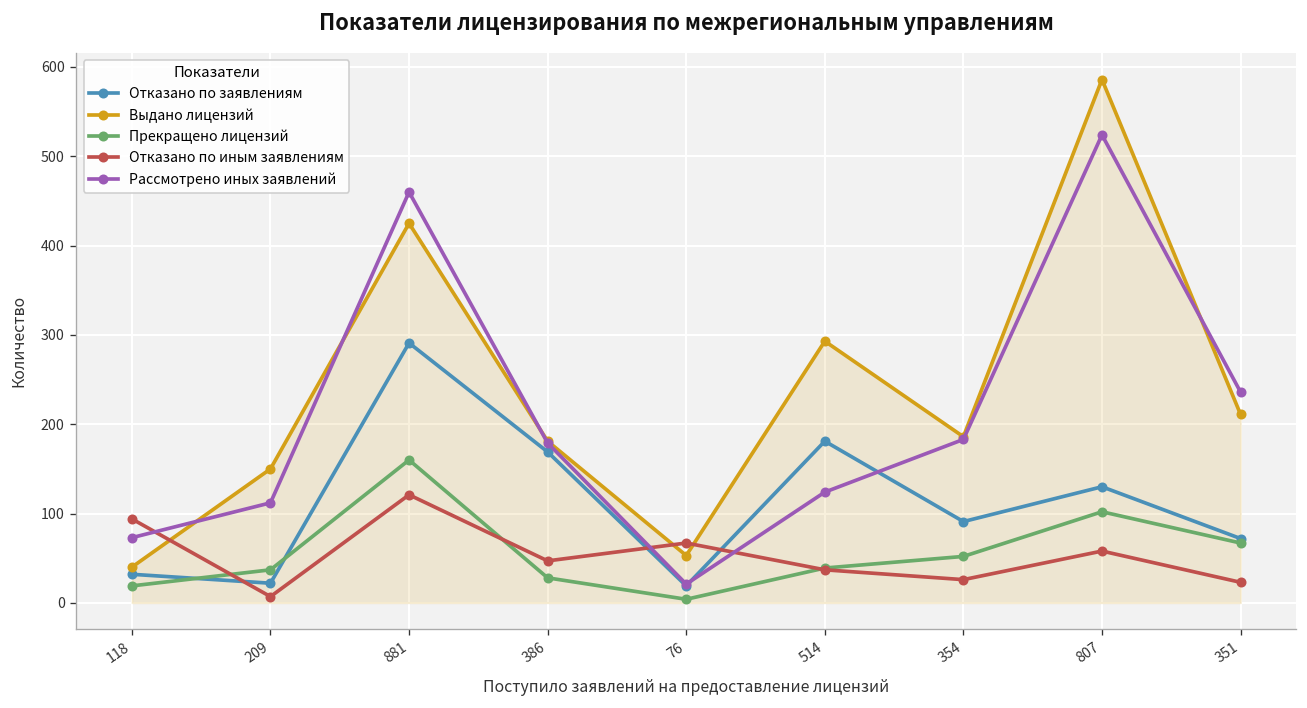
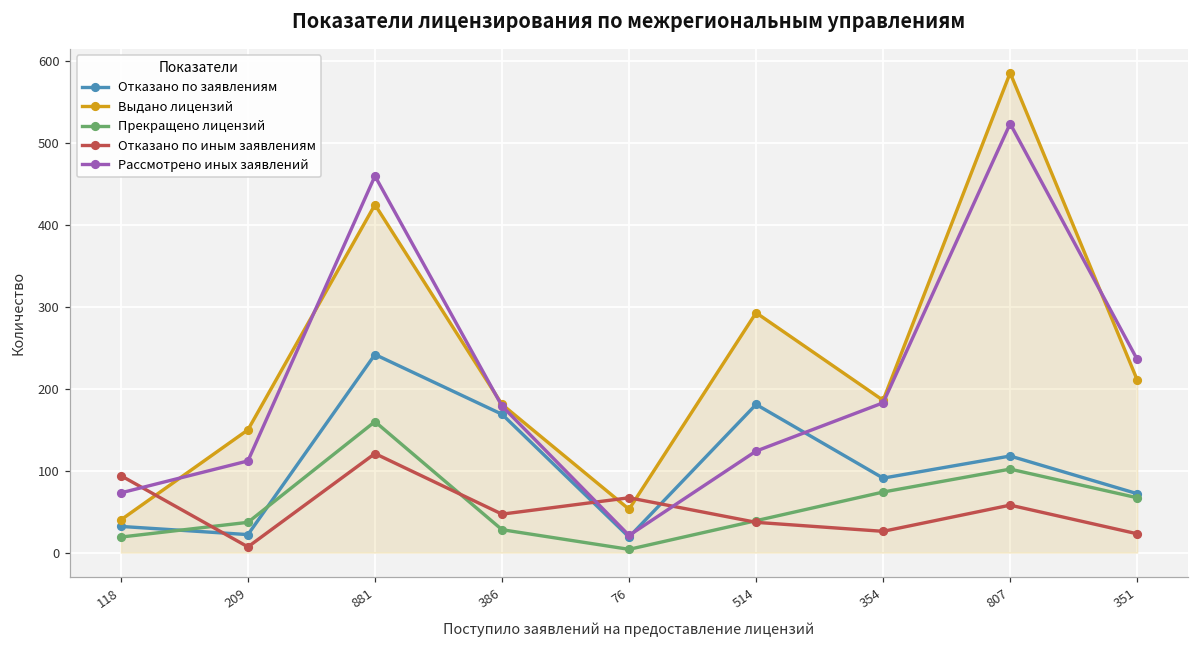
  {
    "Отказано по заявлениям": {
      "118": 30,
      "209": 20,
-     "881": 290,
+     "881": 240,
      "386": 170,
      "514": 180,
      "354": 90,
-     "807": 130,
+     "807": 120,
      "351": 70
    },
    "Выдано лицензий": {
      "118": 40,
      "209": 150,
      "881": 430,
      "76": 50,
      "514": 290,
      "807": 590,
      "351": 210
    },
    "Прекращено лицензий": {
      "118": 20,
      "209": 40,
      "881": 160,
      "386": 30,
      "76": 0,
-     "354": 50,
+     "354": 70,
      "807": 100,
      "351": 70
    },
    "Отказано по иным заявлениям": {
      "118": 90,
      "209": 10,
      "881": 120,
      "386": 50,
      "76": 70,
      "354": 30,
      "807": 60,
      "351": 20
    },
    "Рассмотрено иных заявлений": {
      "118": 70,
      "209": 110,
      "881": 460,
      "514": 120,
      "807": 520,
      "351": 240
    }
  }
